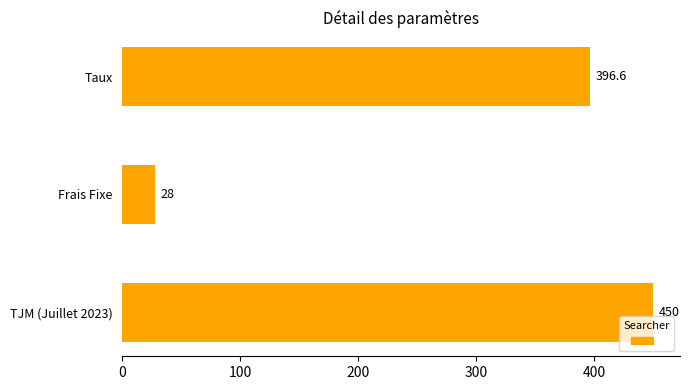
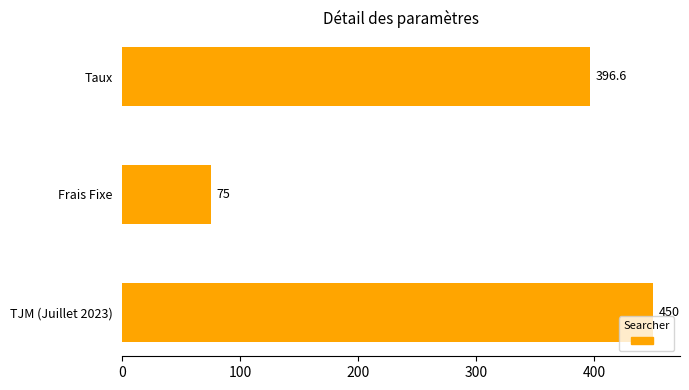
  {
    "Taux": 396.6,
-   "Frais Fixe": 28
+   "Frais Fixe": 75
  }
